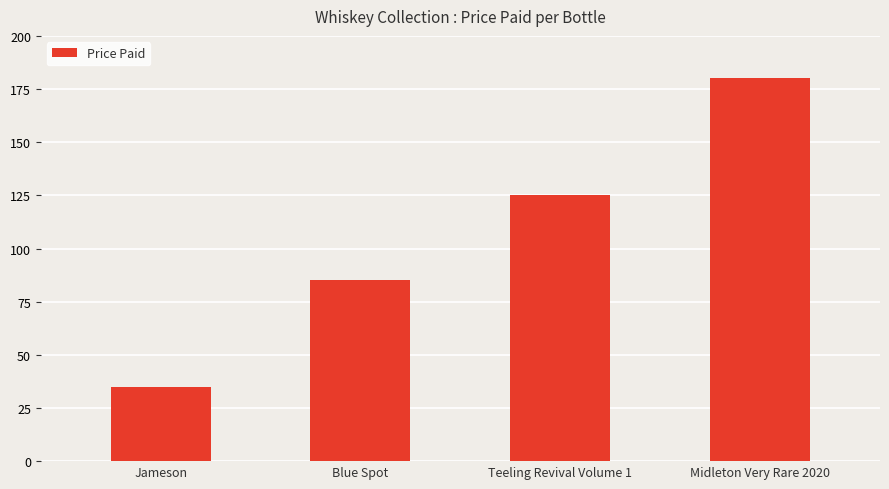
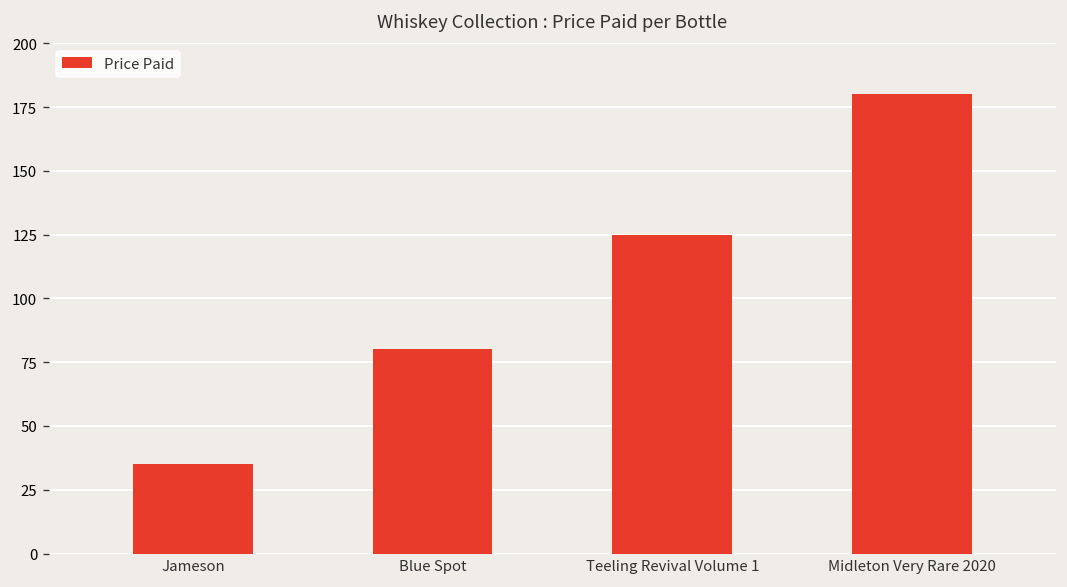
  {
    "Jameson": 35,
-   "Blue Spot": 85,
+   "Blue Spot": 80,
    "Teeling Revival Volume 1": 125,
    "Midleton Very Rare 2020": 180
  }
